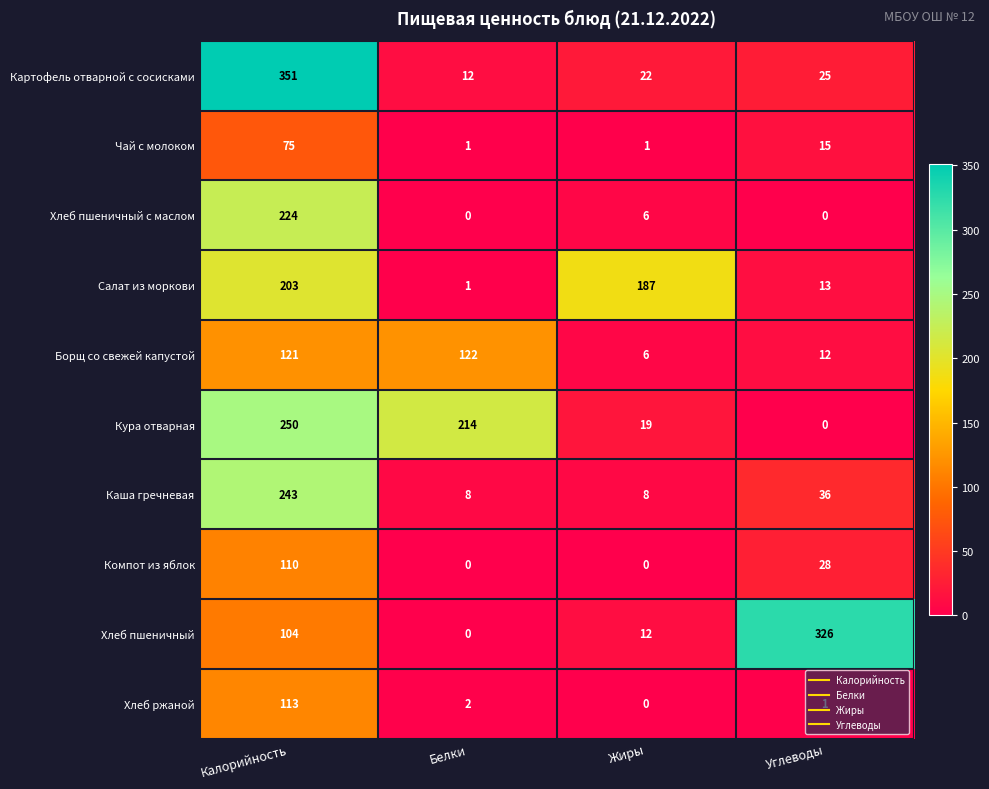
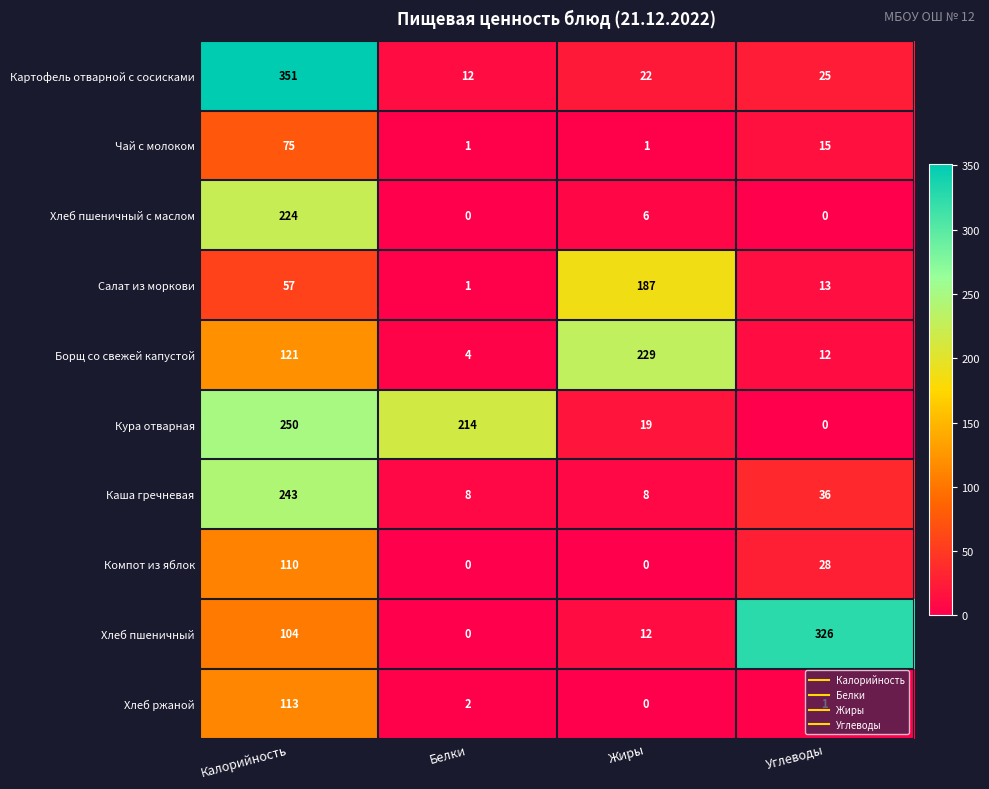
  {
    "Картофель отварной с сосисками": {
      "Калорийность": 351,
      "Белки": 12,
      "Жиры": 22,
      "Углеводы": 25
    },
    "Чай с молоком": {
      "Калорийность": 75,
      "Белки": 1,
      "Жиры": 1,
      "Углеводы": 15
    },
    "Хлеб пшеничный с маслом": {
      "Калорийность": 224,
      "Белки": 0,
      "Жиры": 6,
      "Углеводы": 0
    },
    "Салат из моркови": {
-     "Калорийность": 203,
+     "Калорийность": 57,
      "Белки": 1,
      "Жиры": 187,
      "Углеводы": 13
    },
    "Борщ со свежей капустой": {
      "Калорийность": 121,
-     "Белки": 122,
-     "Жиры": 6,
+     "Белки": 4,
+     "Жиры": 229,
      "Углеводы": 12
    },
    "Кура отварная": {
      "Калорийность": 250,
      "Белки": 214,
      "Жиры": 19,
      "Углеводы": 0
    },
    "Каша гречневая": {
      "Калорийность": 243,
      "Белки": 8,
      "Жиры": 8,
      "Углеводы": 36
    },
    "Компот из яблок": {
      "Калорийность": 110,
      "Белки": 0,
      "Жиры": 0,
      "Углеводы": 28
    },
    "Хлеб пшеничный": {
      "Калорийность": 104,
      "Белки": 0,
      "Жиры": 12,
      "Углеводы": 326
    },
    "Хлеб ржаной": {
      "Калорийность": 113,
      "Белки": 2,
      "Жиры": 0
    }
  }
